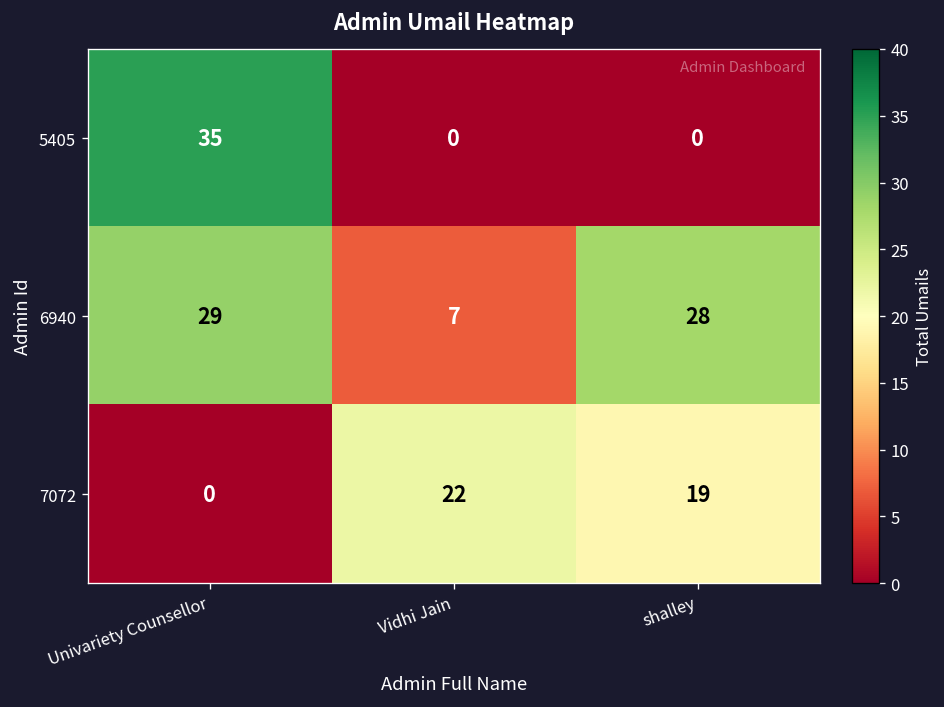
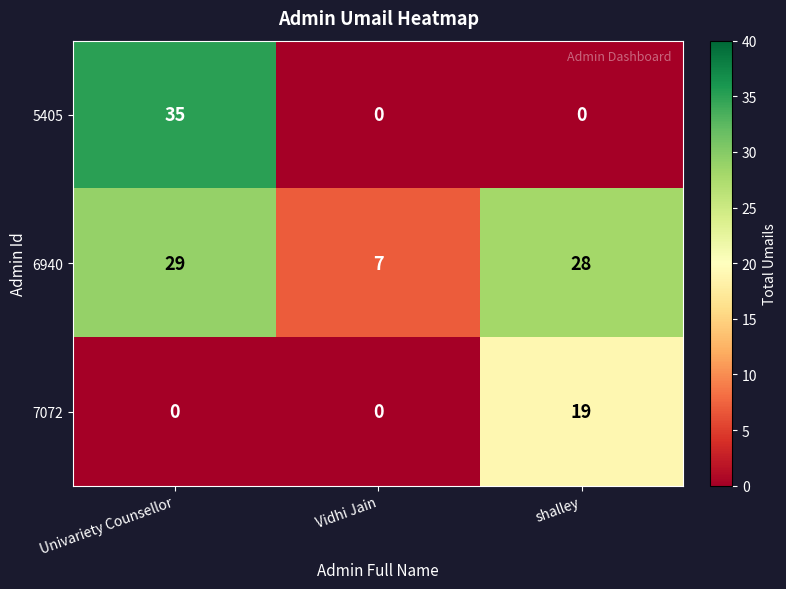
  {
    "5405": {
      "Univariety Counsellor": 35,
      "Vidhi Jain": 0
    },
    "6940": {
      "Univariety Counsellor": 29,
      "Vidhi Jain": 7,
      "shalley": 28
    },
    "7072": {
      "Univariety Counsellor": 0,
-     "Vidhi Jain": 22,
+     "Vidhi Jain": 0,
      "shalley": 19
    }
  }
